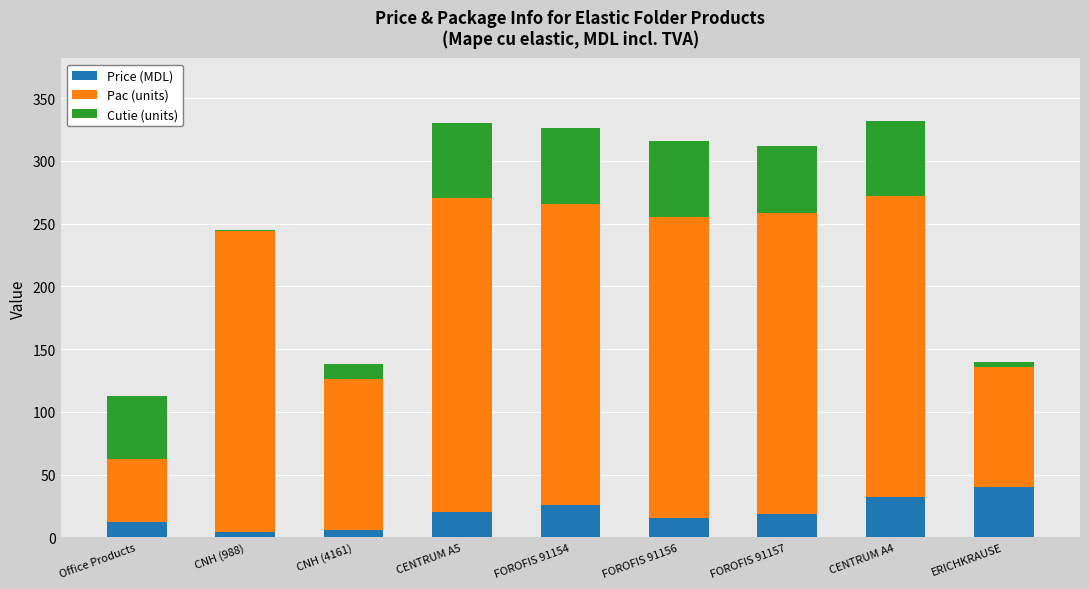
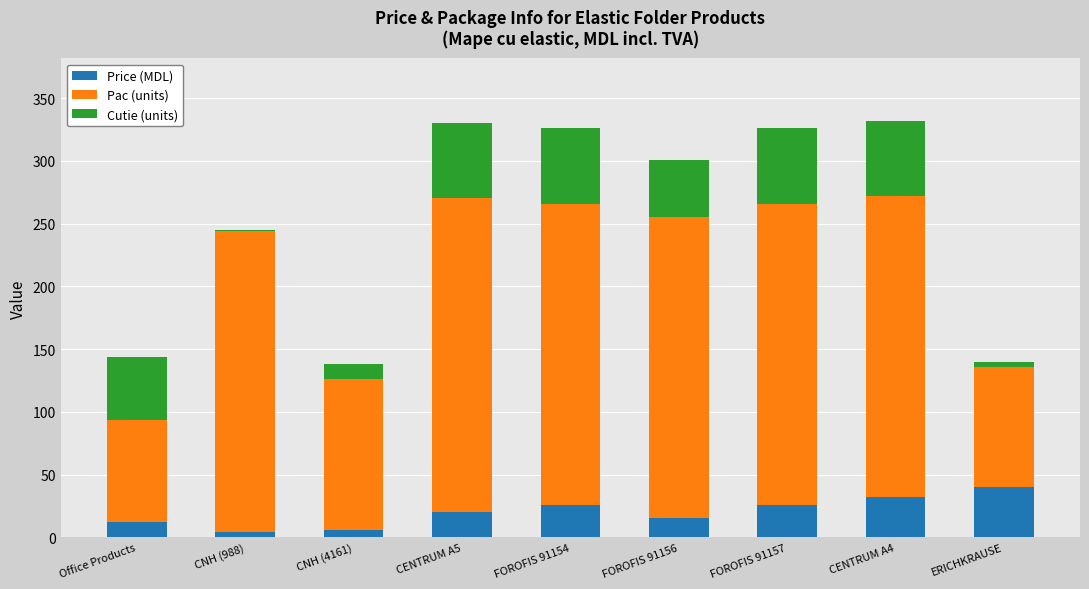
  {
    "Price (MDL)": {
      "Office Products": 13,
      "CNH (988)": 4,
      "CNH (4161)": 6,
      "CENTRUM A5": 21,
      "FOROFIS 91154": 26,
      "FOROFIS 91156": 16,
-     "FOROFIS 91157": 19,
+     "FOROFIS 91157": 26,
      "CENTRUM A4": 32,
      "ERICHKRAUSE": 40
    },
    "Pac (units)": {
-     "Office Products": 50,
+     "Office Products": 81,
      "CNH (988)": 240,
      "CNH (4161)": 120,
      "CENTRUM A5": 250,
      "FOROFIS 91154": 240,
      "FOROFIS 91156": 240,
      "FOROFIS 91157": 240,
      "CENTRUM A4": 240,
      "ERICHKRAUSE": 96
    },
    "Cutie (units)": {
      "Office Products": 50,
      "CNH (4161)": 12,
      "CENTRUM A5": 60,
      "FOROFIS 91154": 60,
-     "FOROFIS 91156": 60,
-     "FOROFIS 91157": 53,
+     "FOROFIS 91156": 45,
+     "FOROFIS 91157": 60,
      "CENTRUM A4": 60,
      "ERICHKRAUSE": 4
    }
  }
